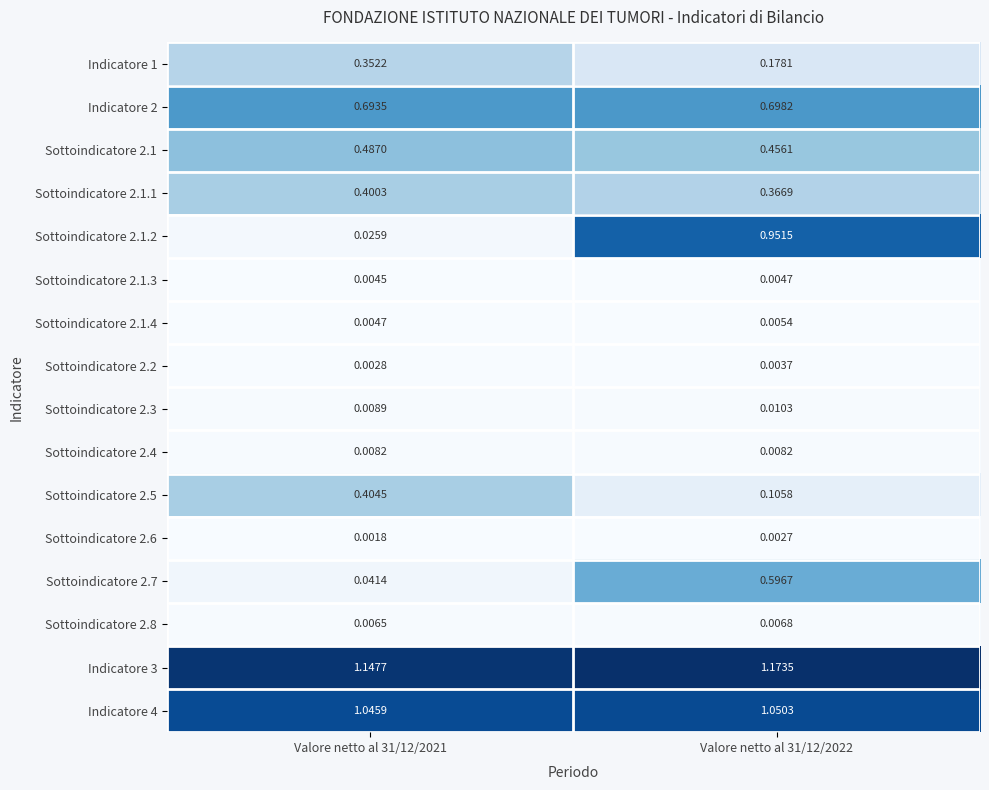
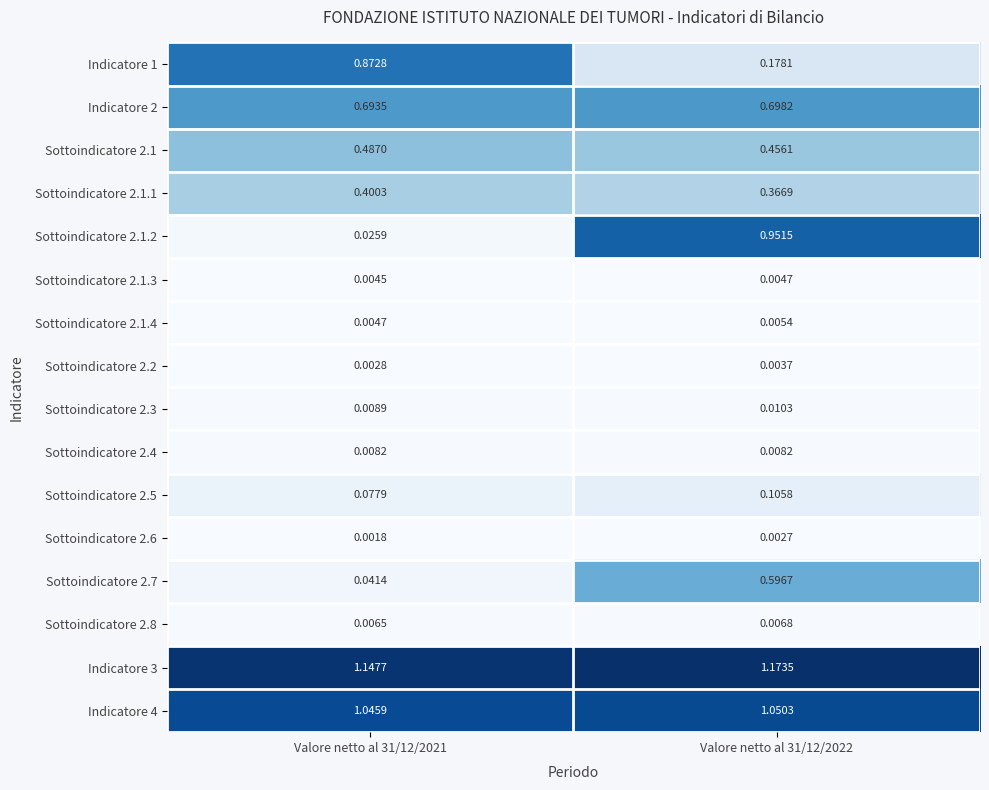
  {
    "Indicatore 1": {
-     "Valore netto al 31/12/2021": 0.3522,
+     "Valore netto al 31/12/2021": 0.8728,
      "Valore netto al 31/12/2022": 0.1781
    },
    "Indicatore 2": {
      "Valore netto al 31/12/2021": 0.6935,
      "Valore netto al 31/12/2022": 0.6982
    },
    "Sottoindicatore 2.1": {
      "Valore netto al 31/12/2021": 0.4870,
      "Valore netto al 31/12/2022": 0.4561
    },
    "Sottoindicatore 2.1.1": {
      "Valore netto al 31/12/2021": 0.4003,
      "Valore netto al 31/12/2022": 0.3669
    },
    "Sottoindicatore 2.1.2": {
      "Valore netto al 31/12/2021": 0.0259,
      "Valore netto al 31/12/2022": 0.9515
    },
    "Sottoindicatore 2.1.3": {
      "Valore netto al 31/12/2021": 0.0045,
      "Valore netto al 31/12/2022": 0.0047
    },
    "Sottoindicatore 2.1.4": {
      "Valore netto al 31/12/2021": 0.0047,
      "Valore netto al 31/12/2022": 0.0054
    },
    "Sottoindicatore 2.2": {
      "Valore netto al 31/12/2021": 0.0028,
      "Valore netto al 31/12/2022": 0.0037
    },
    "Sottoindicatore 2.3": {
      "Valore netto al 31/12/2021": 0.0089,
      "Valore netto al 31/12/2022": 0.0103
    },
    "Sottoindicatore 2.4": {
      "Valore netto al 31/12/2021": 0.0082,
      "Valore netto al 31/12/2022": 0.0082
    },
    "Sottoindicatore 2.5": {
-     "Valore netto al 31/12/2021": 0.4045,
+     "Valore netto al 31/12/2021": 0.0779,
      "Valore netto al 31/12/2022": 0.1058
    },
    "Sottoindicatore 2.6": {
      "Valore netto al 31/12/2021": 0.0018,
      "Valore netto al 31/12/2022": 0.0027
    },
    "Sottoindicatore 2.7": {
      "Valore netto al 31/12/2021": 0.0414,
      "Valore netto al 31/12/2022": 0.5967
    },
    "Sottoindicatore 2.8": {
      "Valore netto al 31/12/2021": 0.0065,
      "Valore netto al 31/12/2022": 0.0068
    },
    "Indicatore 3": {
      "Valore netto al 31/12/2021": 1.1477,
      "Valore netto al 31/12/2022": 1.1735
    },
    "Indicatore 4": {
      "Valore netto al 31/12/2021": 1.0459,
      "Valore netto al 31/12/2022": 1.0503
    }
  }
